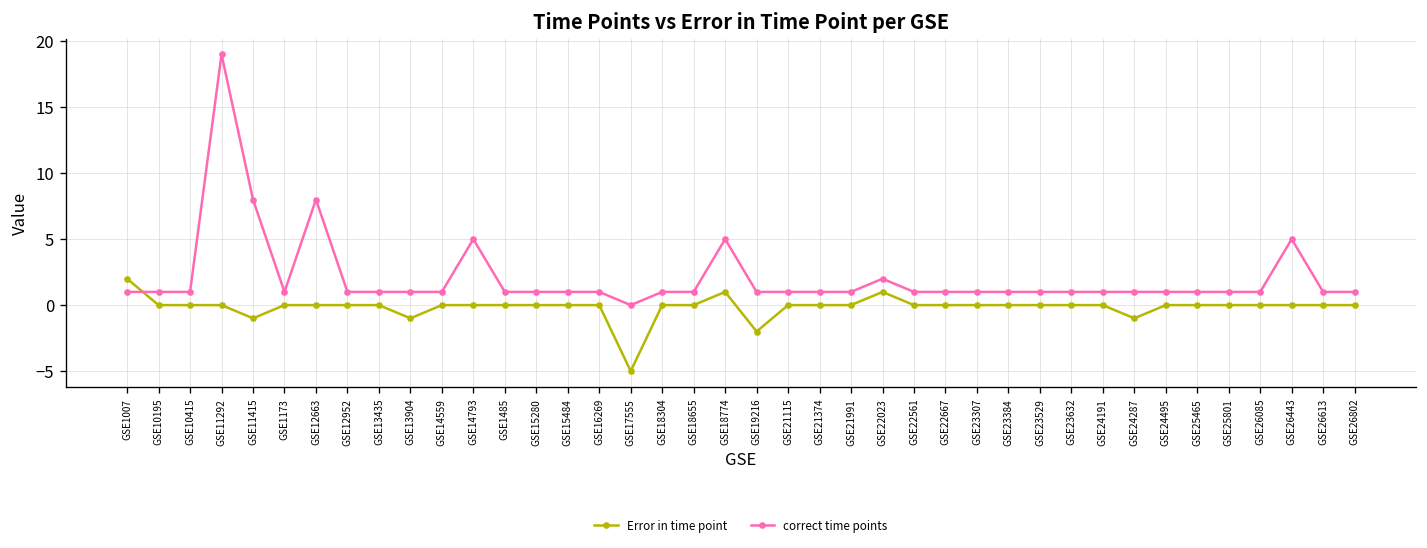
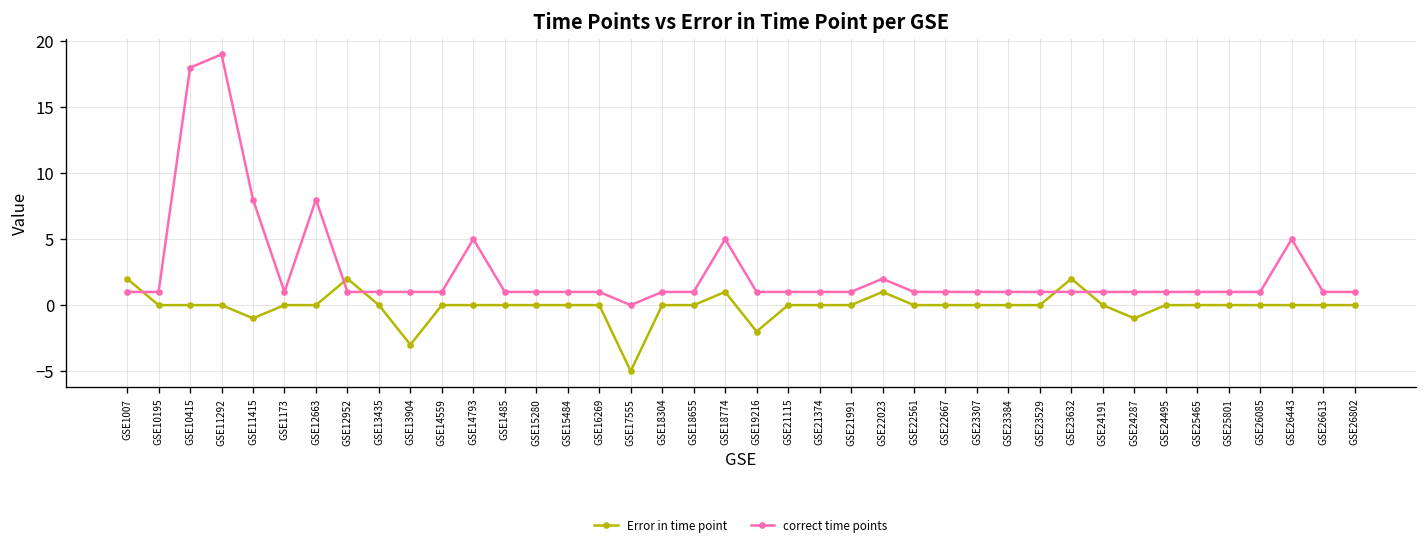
  {
    "Error in time point": {
      "GSE1007": 2,
      "GSE10195": 0,
      "GSE10415": 0,
      "GSE11292": 0,
      "GSE11415": -1,
      "GSE1173": 0,
      "GSE12663": 0,
-     "GSE12952": 0,
+     "GSE12952": 2,
      "GSE13435": 0,
-     "GSE13904": -1,
+     "GSE13904": -3,
      "GSE14559": 0,
      "GSE14793": 0,
      "GSE1485": 0,
      "GSE15280": 0,
      "GSE15484": 0,
      "GSE16269": 0,
      "GSE17555": -5,
      "GSE18304": 0,
      "GSE18655": 0,
      "GSE18774": 1,
      "GSE19216": -2,
      "GSE21115": 0,
      "GSE21374": 0,
      "GSE21991": 0,
      "GSE22023": 1,
      "GSE22561": 0,
      "GSE22667": 0,
      "GSE23307": 0,
      "GSE23384": 0,
      "GSE23529": 0,
-     "GSE23632": 0,
+     "GSE23632": 2,
      "GSE24191": 0,
      "GSE24287": -1,
      "GSE24495": 0,
      "GSE25465": 0,
      "GSE25801": 0,
      "GSE26085": 0,
      "GSE26443": 0,
      "GSE26613": 0,
      "GSE26802": 0
    },
    "correct time points": {
      "GSE1007": 1,
      "GSE10195": 1,
-     "GSE10415": 1,
+     "GSE10415": 18,
      "GSE11292": 19,
      "GSE11415": 8,
      "GSE1173": 1,
      "GSE12663": 8,
      "GSE12952": 1,
      "GSE13435": 1,
      "GSE13904": 1,
      "GSE14559": 1,
      "GSE14793": 5,
      "GSE1485": 1,
      "GSE15280": 1,
      "GSE15484": 1,
      "GSE16269": 1,
      "GSE17555": 0,
      "GSE18304": 1,
      "GSE18655": 1,
      "GSE18774": 5,
      "GSE19216": 1,
      "GSE21115": 1,
      "GSE21374": 1,
      "GSE21991": 1,
      "GSE22023": 2,
      "GSE22561": 1,
      "GSE22667": 1,
      "GSE23307": 1,
      "GSE23384": 1,
      "GSE23529": 1,
      "GSE23632": 1,
      "GSE24191": 1,
      "GSE24287": 1,
      "GSE24495": 1,
      "GSE25465": 1,
      "GSE25801": 1,
      "GSE26085": 1,
      "GSE26443": 5,
      "GSE26613": 1,
      "GSE26802": 1
    }
  }
